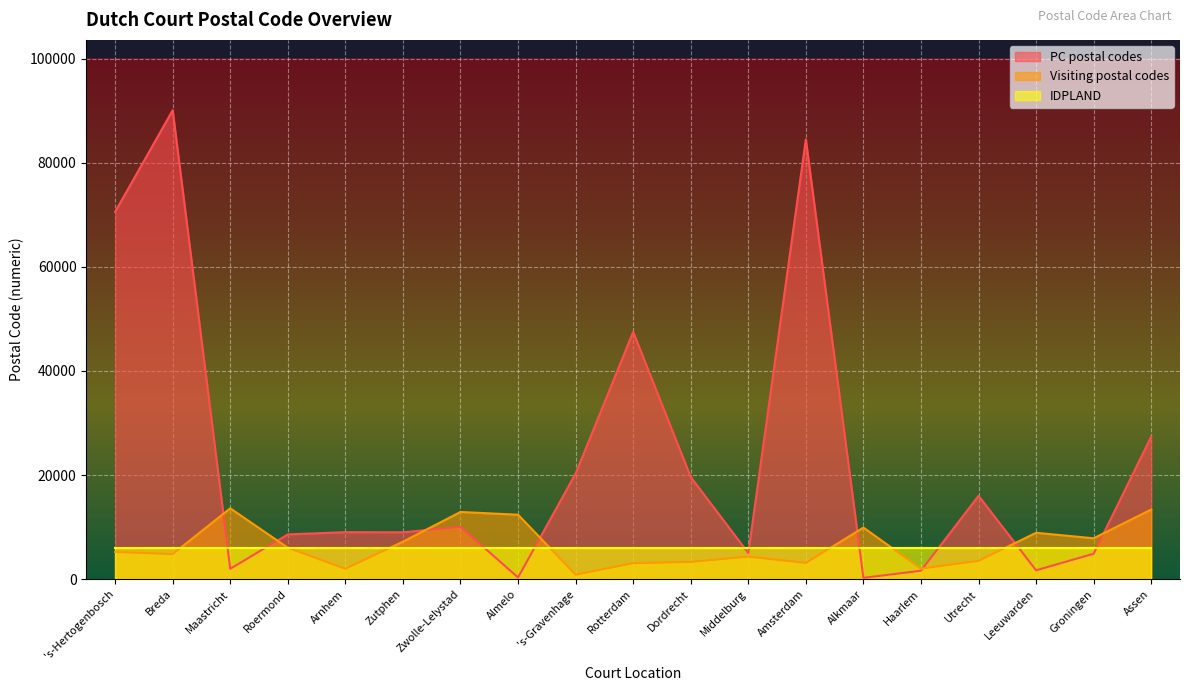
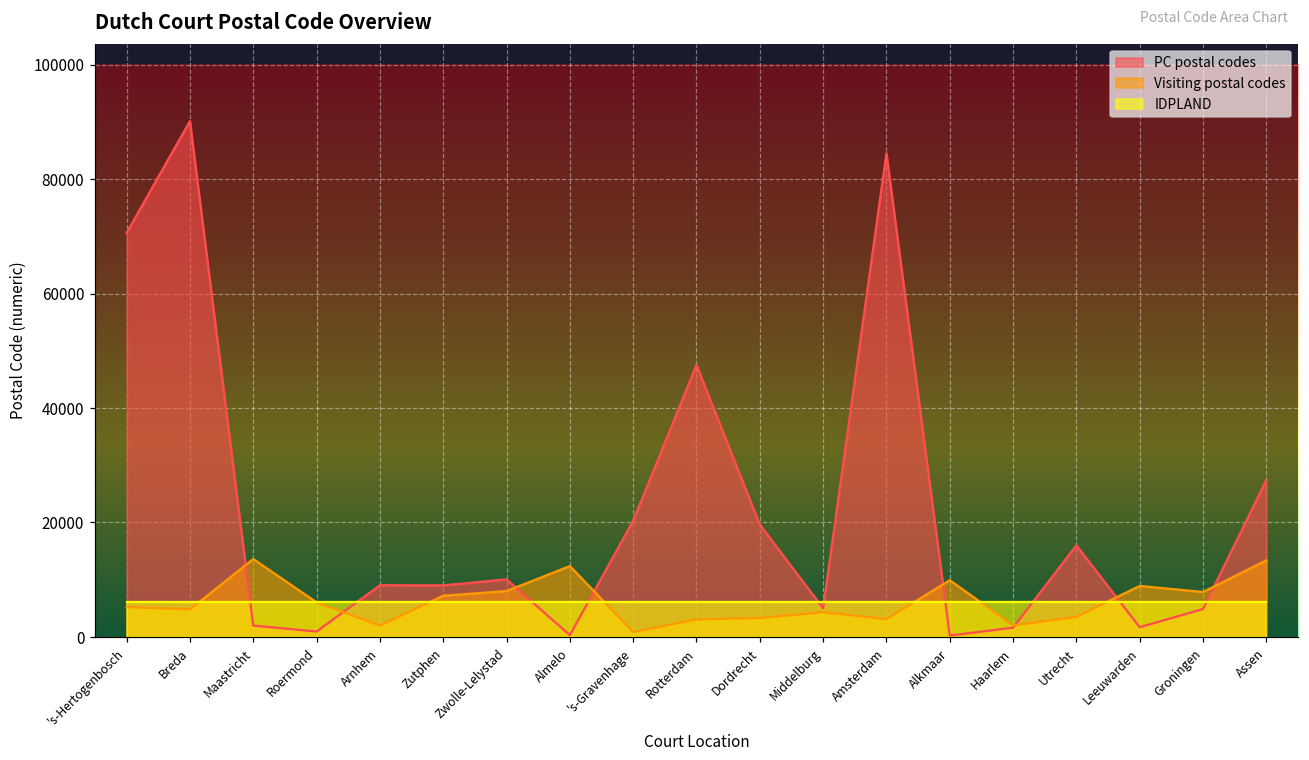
  {
    "PC postal codes": {
      "'s-Hertogenbosch": 71000,
      "Breda": 90000,
      "Maastricht": 2000,
-     "Roermond": 9000,
+     "Roermond": 1000,
      "Arnhem": 9000,
      "Zutphen": 9000,
      "Zwolle-Lelystad": 10000,
      "Almelo": 0,
      "'s-Gravenhage": 20000,
      "Rotterdam": 48000,
      "Dordrecht": 20000,
      "Middelburg": 5000,
      "Amsterdam": 85000,
      "Alkmaar": 0,
      "Utrecht": 16000,
      "Leeuwarden": 2000,
      "Groningen": 5000,
      "Assen": 27000
    },
    "Visiting postal codes": {
      "'s-Hertogenbosch": 5000,
      "Breda": 5000,
      "Maastricht": 14000,
      "Arnhem": 2000,
      "Zutphen": 7000,
-     "Zwolle-Lelystad": 13000,
+     "Zwolle-Lelystad": 8000,
      "Almelo": 12000,
      "'s-Gravenhage": 1000,
      "Rotterdam": 3000,
      "Dordrecht": 3000,
      "Middelburg": 4000,
      "Amsterdam": 3000,
      "Alkmaar": 10000,
      "Utrecht": 4000,
      "Leeuwarden": 9000,
      "Groningen": 8000,
      "Assen": 13000
    },
    "IDPLAND": {
      "'s-Hertogenbosch": 6000,
      "Breda": 6000,
      "Maastricht": 6000,
      "Arnhem": 6000,
      "Zutphen": 6000,
      "Zwolle-Lelystad": 6000,
      "Almelo": 6000,
      "'s-Gravenhage": 6000,
      "Rotterdam": 6000,
      "Dordrecht": 6000,
      "Middelburg": 6000,
      "Amsterdam": 6000,
      "Alkmaar": 6000,
      "Haarlem": 6000,
      "Utrecht": 6000,
      "Leeuwarden": 6000,
      "Groningen": 6000,
      "Assen": 6000
    }
  }
